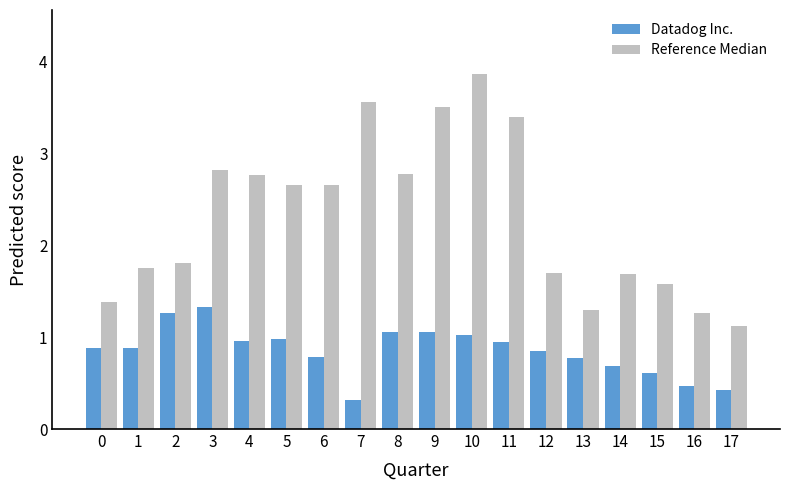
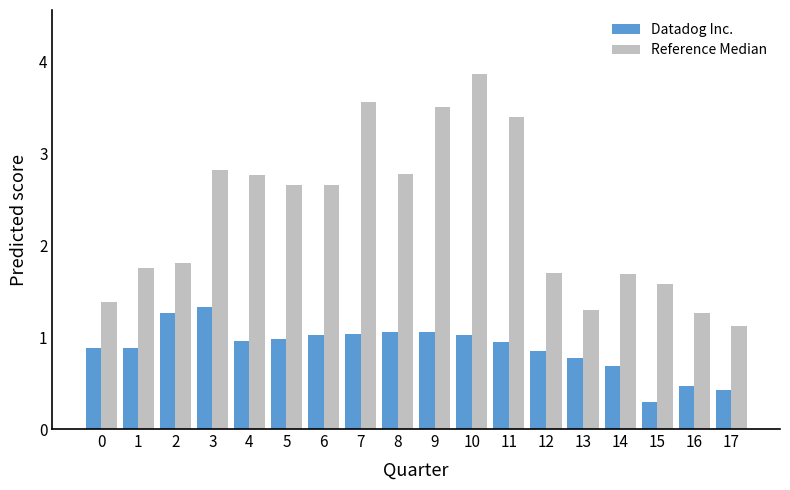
  {
    "Datadog Inc.": {
      "0": 0.9,
      "1": 0.9,
      "2": 1.3,
      "3": 1.3,
      "4": 1.0,
      "5": 1.0,
-     "6": 0.8,
-     "7": 0.3,
+     "6": 1.0,
+     "7": 1.0,
      "8": 1.1,
      "9": 1.1,
      "10": 1.0,
      "11": 1.0,
      "12": 0.9,
      "13": 0.8,
      "14": 0.7,
-     "15": 0.6,
+     "15": 0.3,
      "16": 0.5,
      "17": 0.4
    },
    "Reference Median": {
      "0": 1.4,
      "1": 1.8,
      "2": 1.8,
      "3": 2.8,
      "4": 2.8,
      "5": 2.7,
      "6": 2.7,
      "7": 3.6,
      "8": 2.8,
      "9": 3.5,
      "10": 3.9,
      "11": 3.4,
      "12": 1.7,
      "13": 1.3,
      "14": 1.7,
      "15": 1.6,
      "16": 1.3,
      "17": 1.1
    }
  }
